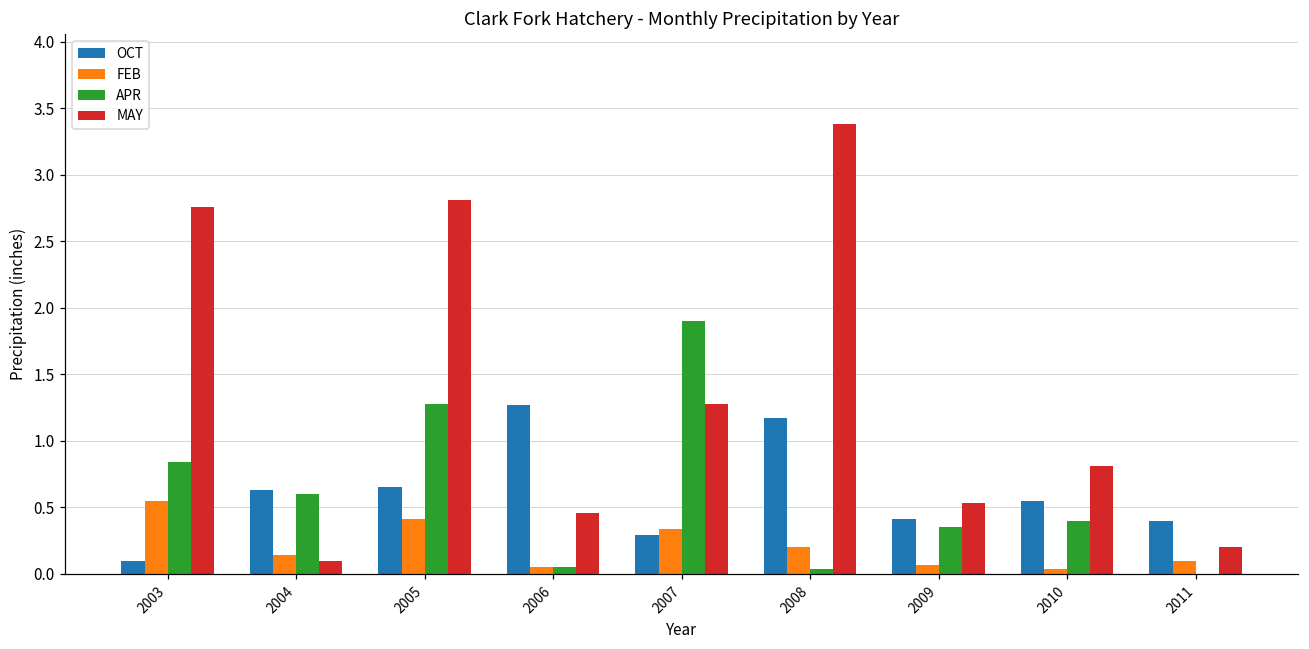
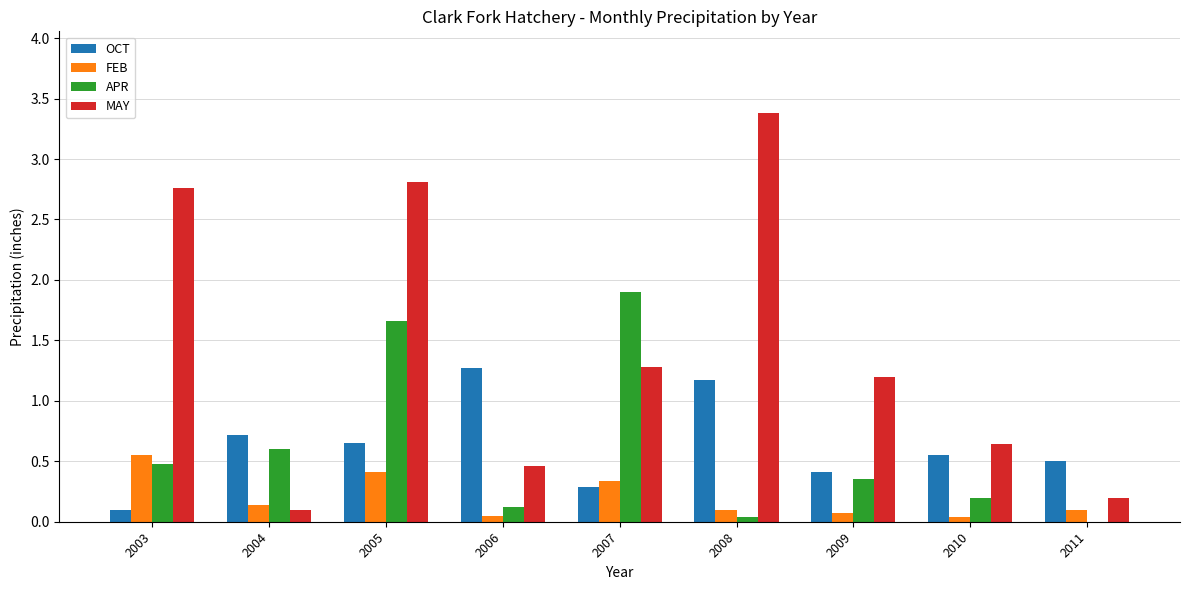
  {
    "OCT": {
      "2003": 0.10,
-     "2004": 0.63,
+     "2004": 0.72,
      "2005": 0.65,
      "2006": 1.27,
      "2007": 0.29,
      "2008": 1.17,
      "2009": 0.41,
      "2010": 0.55,
-     "2011": 0.4
+     "2011": 0.5
    },
    "FEB": {
      "2003": 0.55,
      "2004": 0.14,
      "2005": 0.4,
      "2006": 0.05,
      "2007": 0.34,
-     "2008": 0.2,
+     "2008": 0.1,
      "2009": 0.07,
      "2010": 0.04,
      "2011": 0.1
    },
    "APR": {
-     "2003": 0.84,
+     "2003": 0.48,
      "2004": 0.60,
-     "2005": 1.28,
-     "2006": 0.05,
+     "2005": 1.66,
+     "2006": 0.12,
      "2007": 1.90,
      "2008": 0.04,
      "2009": 0.35,
-     "2010": 0.4,
+     "2010": 0.2,
      "2011": 0.00
    },
    "MAY": {
      "2003": 2.76,
      "2004": 0.10,
      "2005": 2.81,
      "2006": 0.46,
      "2007": 1.28,
      "2008": 3.38,
-     "2009": 0.53,
-     "2010": 0.81,
+     "2009": 1.20,
+     "2010": 0.64,
      "2011": 0.20
    }
  }
